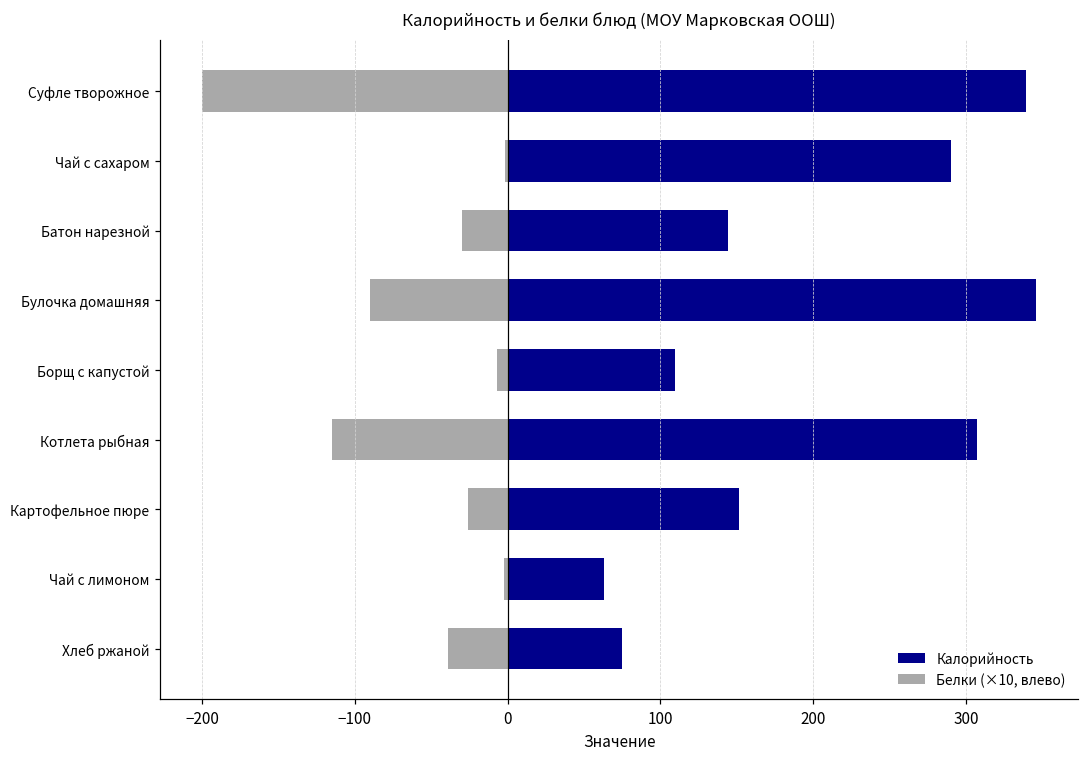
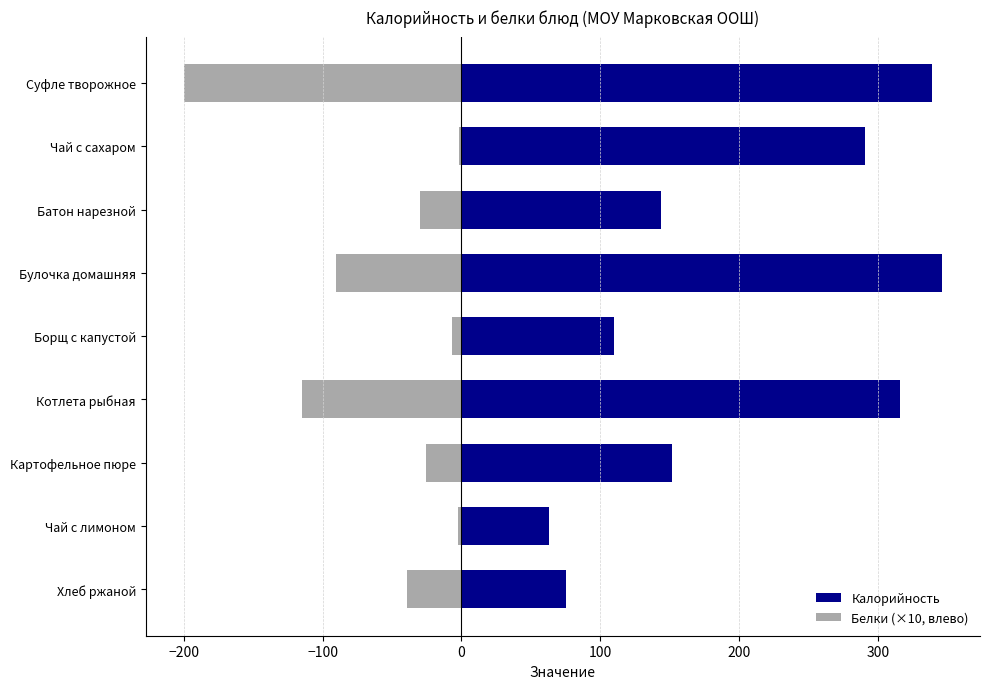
  {
    "Калорийность": {
      "Суфле творожное": 339,
      "Чай с сахаром": 290,
      "Батон нарезной": 144,
      "Булочка домашняя": 346,
      "Борщ с капустой": 110,
-     "Котлета рыбная": 307,
+     "Котлета рыбная": 316,
      "Картофельное пюре": 151,
      "Чай с лимоном": 63,
      "Хлеб ржаной": 75
    },
    "Белки (×10, влево)": {
      "Суфле творожное": -200,
      "Чай с сахаром": -2,
      "Батон нарезной": -30,
      "Булочка домашняя": -90,
      "Борщ с капустой": -7,
      "Котлета рыбная": -115,
      "Картофельное пюре": -26,
      "Чай с лимоном": -3,
      "Хлеб ржаной": -39
    }
  }
